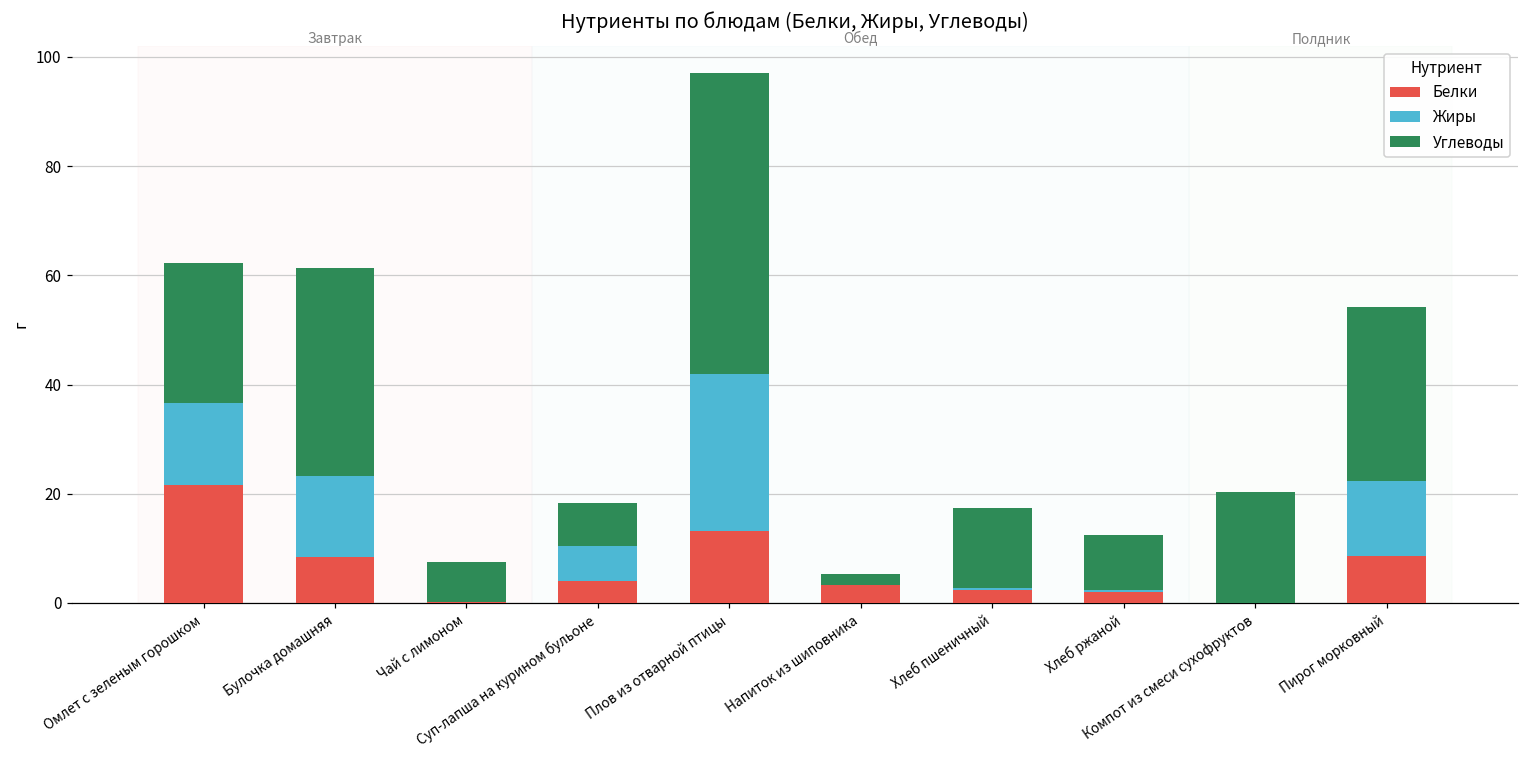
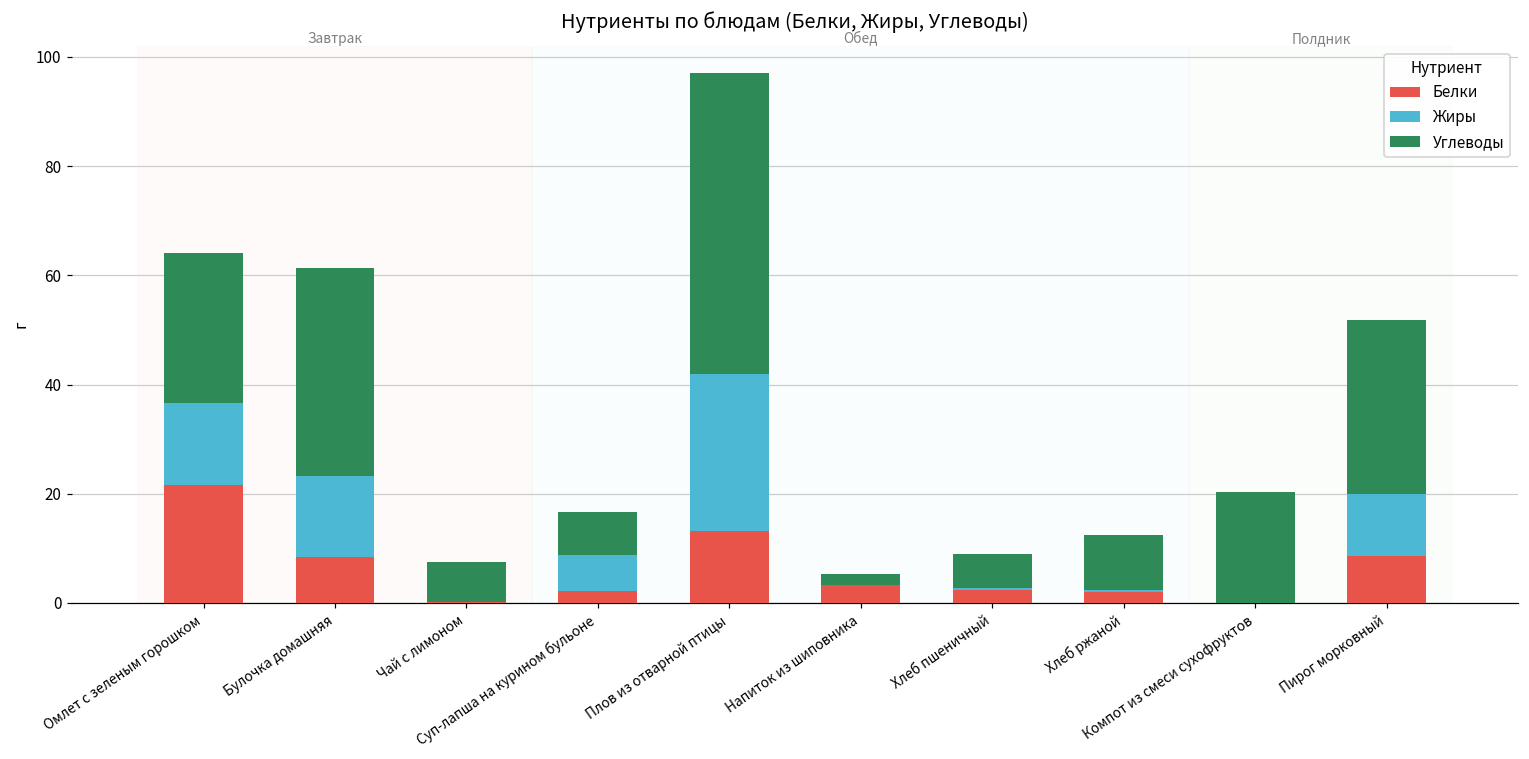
  {
    "Белки": {
      "Омлет с зеленым горошком": 22,
      "Булочка домашняя": 8,
-     "Суп-лапша на курином бульоне": 4,
+     "Суп-лапша на курином бульоне": 2,
      "Плов из отварной птицы": 13,
      "Напиток из шиповника": 3,
      "Хлеб пшеничный": 2,
      "Хлеб ржаной": 2,
      "Пирог морковный": 9
    },
    "Жиры": {
      "Омлет с зеленым горошком": 15,
      "Булочка домашняя": 15,
      "Чай с лимоном": 0,
      "Суп-лапша на курином бульоне": 6,
      "Плов из отварной птицы": 29,
      "Компот из смеси сухофруктов": 0,
-     "Пирог морковный": 14
+     "Пирог морковный": 11
    },
    "Углеводы": {
-     "Омлет с зеленым горошком": 26,
+     "Омлет с зеленым горошком": 28,
      "Булочка домашняя": 38,
      "Чай с лимоном": 7,
      "Суп-лапша на курином бульоне": 8,
      "Плов из отварной птицы": 55,
      "Напиток из шиповника": 2,
-     "Хлеб пшеничный": 15,
+     "Хлеб пшеничный": 6,
      "Хлеб ржаной": 10,
      "Компот из смеси сухофруктов": 20,
      "Пирог морковный": 32
    }
  }
